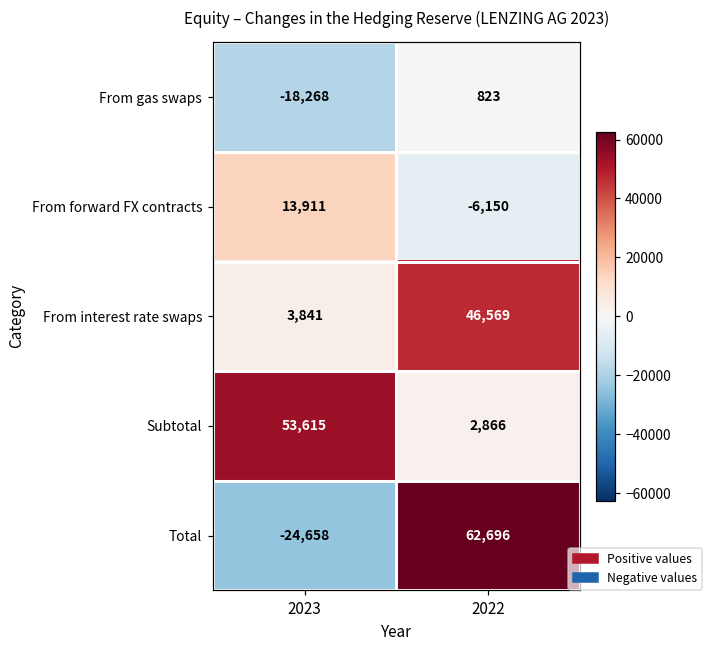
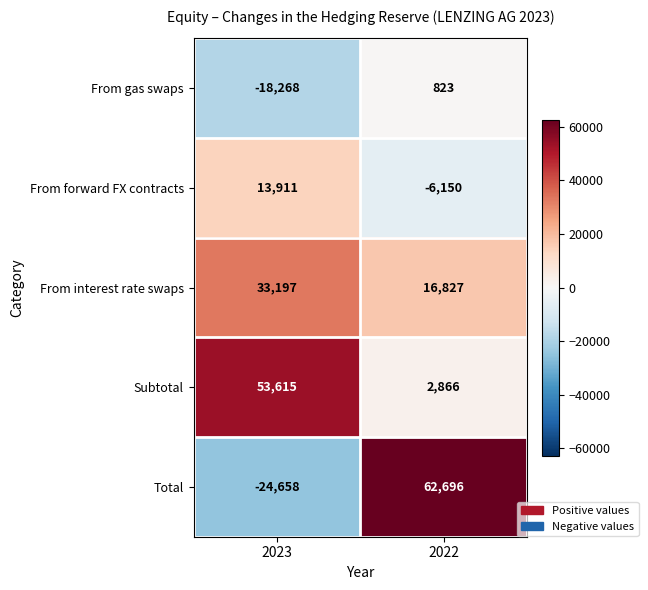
  {
    "From gas swaps": {
      "2023": "-18,268",
      "2022": "823"
    },
    "From forward FX contracts": {
      "2023": "13,911",
      "2022": "-6,150"
    },
    "From interest rate swaps": {
-     "2023": "3,841",
-     "2022": "46,569"
+     "2023": "33,197",
+     "2022": "16,827"
    },
    "Subtotal": {
      "2023": "53,615",
      "2022": "2,866"
    },
    "Total": {
      "2023": "-24,658",
      "2022": "62,696"
    }
  }
